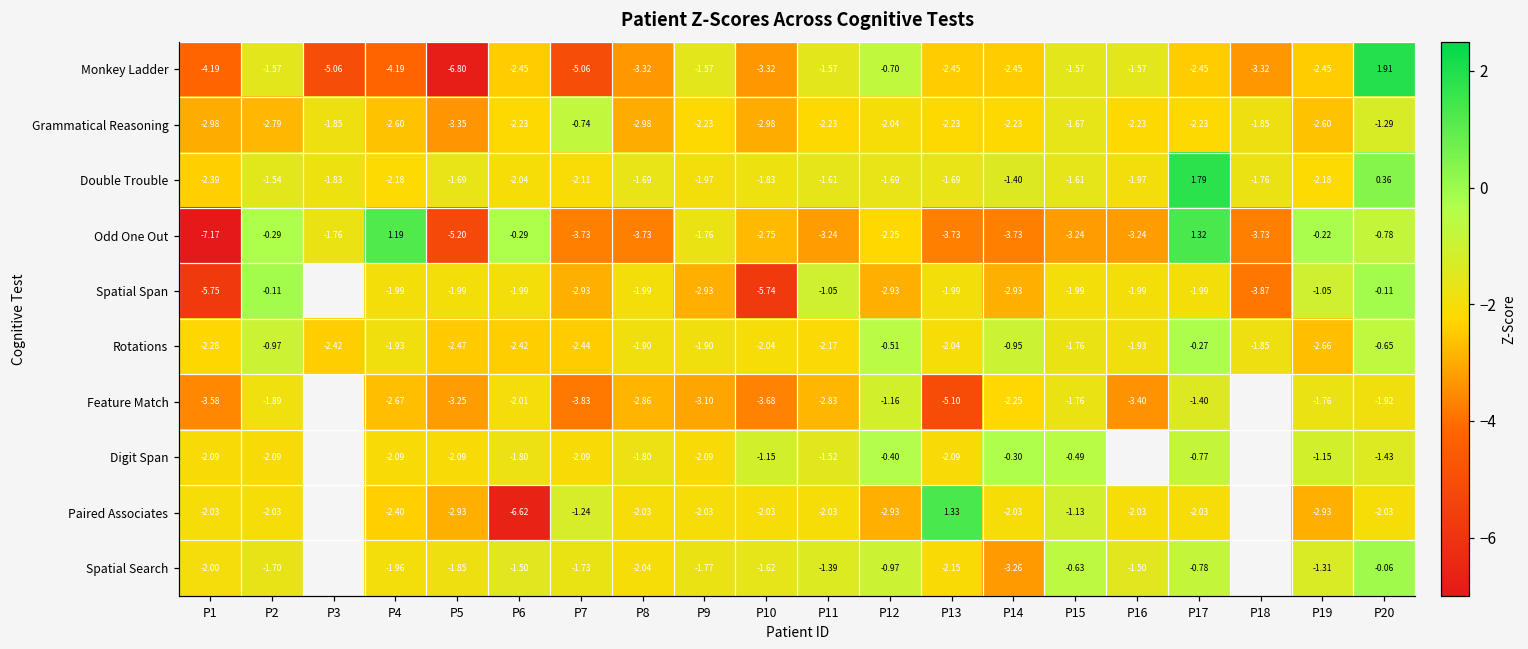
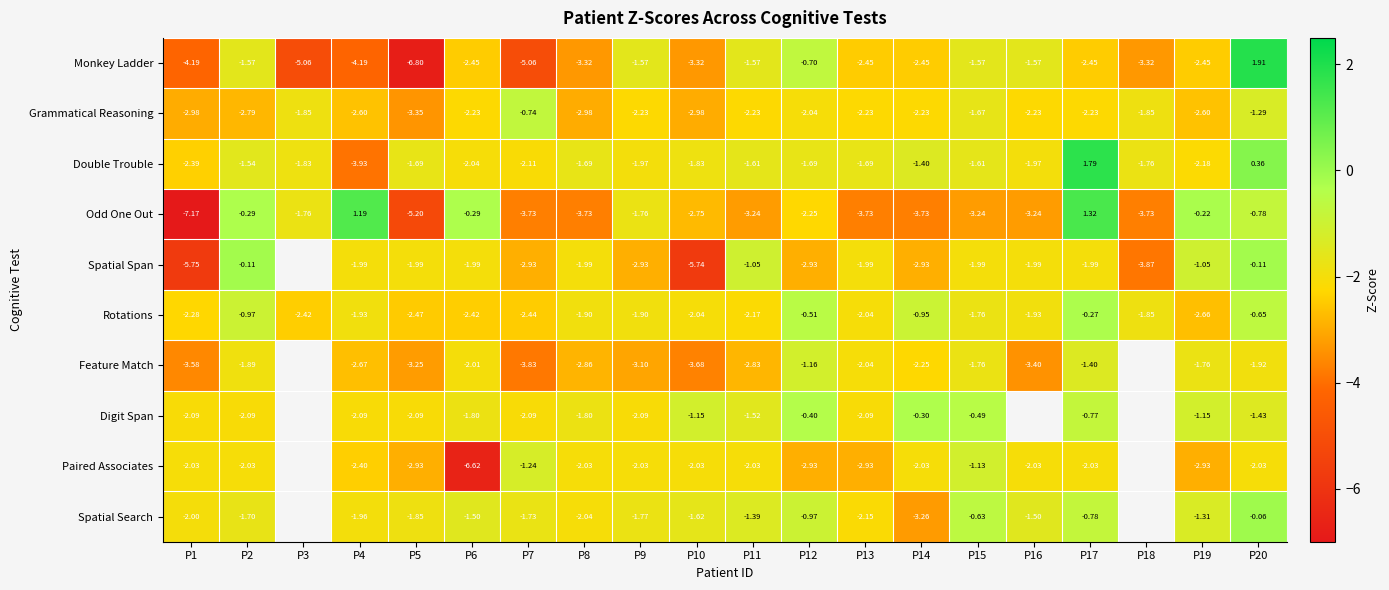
  {
    "Monkey Ladder": {
      "P1": -4.19,
      "P2": -1.57,
      "P3": -5.06,
      "P4": -4.19,
      "P5": -6.80,
      "P6": -2.45,
      "P7": -5.06,
      "P8": -3.32,
      "P9": -1.57,
      "P10": -3.32,
      "P11": -1.57,
      "P12": -0.70,
      "P13": -2.45,
      "P14": -2.45,
      "P15": -1.57,
      "P16": -1.57,
      "P17": -2.45,
      "P18": -3.32,
      "P19": -2.45,
      "P20": 1.91
    },
    "Grammatical Reasoning": {
      "P1": -2.98,
      "P2": -2.79,
      "P3": -1.85,
      "P4": -2.60,
      "P5": -3.35,
      "P6": -2.23,
      "P7": -0.74,
      "P8": -2.98,
      "P9": -2.23,
      "P10": -2.98,
      "P11": -2.23,
      "P12": -2.04,
      "P13": -2.23,
      "P14": -2.23,
      "P15": -1.67,
      "P16": -2.23,
      "P17": -2.23,
      "P18": -1.85,
      "P19": -2.60,
      "P20": -1.29
    },
    "Double Trouble": {
      "P1": -2.39,
      "P2": -1.54,
      "P3": -1.83,
-     "P4": -2.18,
+     "P4": -3.93,
      "P5": -1.69,
      "P6": -2.04,
      "P7": -2.11,
      "P8": -1.69,
      "P9": -1.97,
      "P10": -1.83,
      "P11": -1.61,
      "P12": -1.69,
      "P13": -1.69,
      "P14": -1.40,
      "P15": -1.61,
      "P16": -1.97,
      "P17": 1.79,
      "P18": -1.76,
      "P19": -2.18,
      "P20": 0.36
    },
    "Odd One Out": {
      "P1": -7.17,
      "P2": -0.29,
      "P3": -1.76,
      "P4": 1.19,
      "P5": -5.20,
      "P6": -0.29,
      "P7": -3.73,
      "P8": -3.73,
      "P9": -1.76,
      "P10": -2.75,
      "P11": -3.24,
      "P12": -2.25,
      "P13": -3.73,
      "P14": -3.73,
      "P15": -3.24,
      "P16": -3.24,
      "P17": 1.32,
      "P18": -3.73,
      "P19": -0.22,
      "P20": -0.78
    },
    "Spatial Span": {
      "P1": -5.75,
      "P2": -0.11,
      "P4": -1.99,
      "P5": -1.99,
      "P6": -1.99,
      "P7": -2.93,
      "P8": -1.99,
      "P9": -2.93,
      "P10": -5.74,
      "P11": -1.05,
      "P12": -2.93,
      "P13": -1.99,
      "P14": -2.93,
      "P15": -1.99,
      "P16": -1.99,
      "P17": -1.99,
      "P18": -3.87,
      "P19": -1.05,
      "P20": -0.11
    },
    "Rotations": {
      "P1": -2.28,
      "P2": -0.97,
      "P3": -2.42,
      "P4": -1.93,
      "P5": -2.47,
      "P6": -2.42,
      "P7": -2.44,
      "P8": -1.90,
      "P9": -1.90,
      "P10": -2.04,
      "P11": -2.17,
      "P12": -0.51,
      "P13": -2.04,
      "P14": -0.95,
      "P15": -1.76,
      "P16": -1.93,
      "P17": -0.27,
      "P18": -1.85,
      "P19": -2.66,
      "P20": -0.65
    },
    "Feature Match": {
      "P1": -3.58,
      "P2": -1.89,
      "P4": -2.67,
      "P5": -3.25,
      "P6": -2.01,
      "P7": -3.83,
      "P8": -2.86,
      "P9": -3.10,
      "P10": -3.68,
      "P11": -2.83,
      "P12": -1.16,
-     "P13": -5.10,
+     "P13": -2.04,
      "P14": -2.25,
      "P15": -1.76,
      "P16": -3.40,
      "P17": -1.40,
      "P19": -1.76,
      "P20": -1.92
    },
    "Digit Span": {
      "P1": -2.09,
      "P2": -2.09,
      "P4": -2.09,
      "P5": -2.09,
      "P6": -1.80,
      "P7": -2.09,
      "P8": -1.80,
      "P9": -2.09,
      "P10": -1.15,
      "P11": -1.52,
      "P12": -0.40,
      "P13": -2.09,
      "P14": -0.30,
      "P15": -0.49,
      "P17": -0.77,
      "P19": -1.15,
      "P20": -1.43
    },
    "Paired Associates": {
      "P1": -2.03,
      "P2": -2.03,
      "P4": -2.40,
      "P5": -2.93,
      "P6": -6.62,
      "P7": -1.24,
      "P8": -2.03,
      "P9": -2.03,
      "P10": -2.03,
      "P11": -2.03,
      "P12": -2.93,
-     "P13": 1.33,
+     "P13": -2.93,
      "P14": -2.03,
      "P15": -1.13,
      "P16": -2.03,
      "P17": -2.03,
      "P19": -2.93,
      "P20": -2.03
    },
    "Spatial Search": {
      "P1": -2.00,
      "P2": -1.70,
      "P4": -1.96,
      "P5": -1.85,
      "P6": -1.50,
      "P7": -1.73,
      "P8": -2.04,
      "P9": -1.77,
      "P10": -1.62,
      "P11": -1.39,
      "P12": -0.97,
      "P13": -2.15,
      "P14": -3.26,
      "P15": -0.63,
      "P16": -1.50,
      "P17": -0.78,
      "P19": -1.31,
      "P20": -0.06
    }
  }
